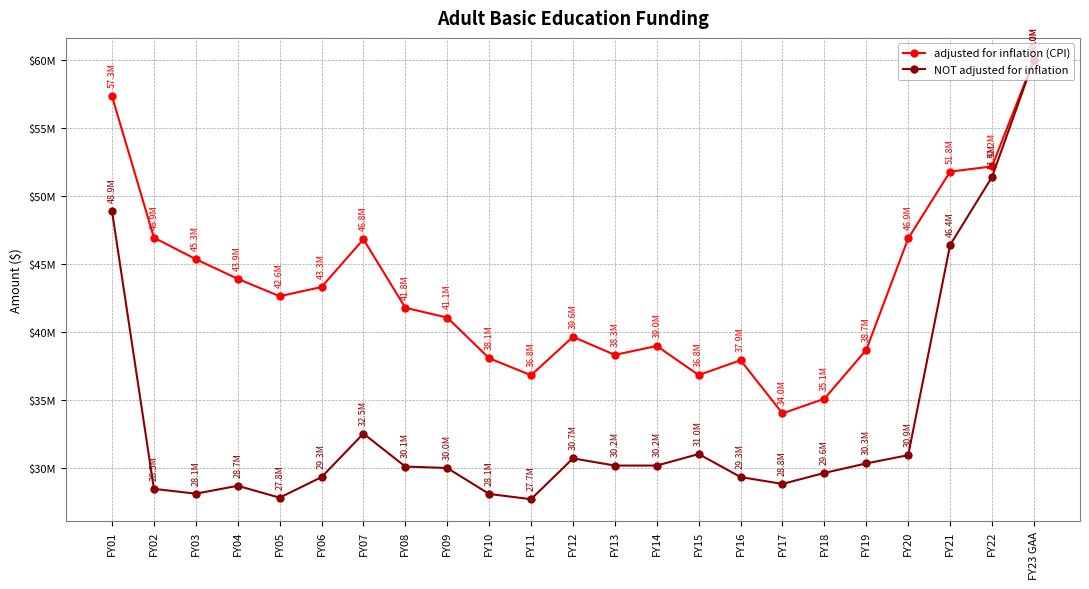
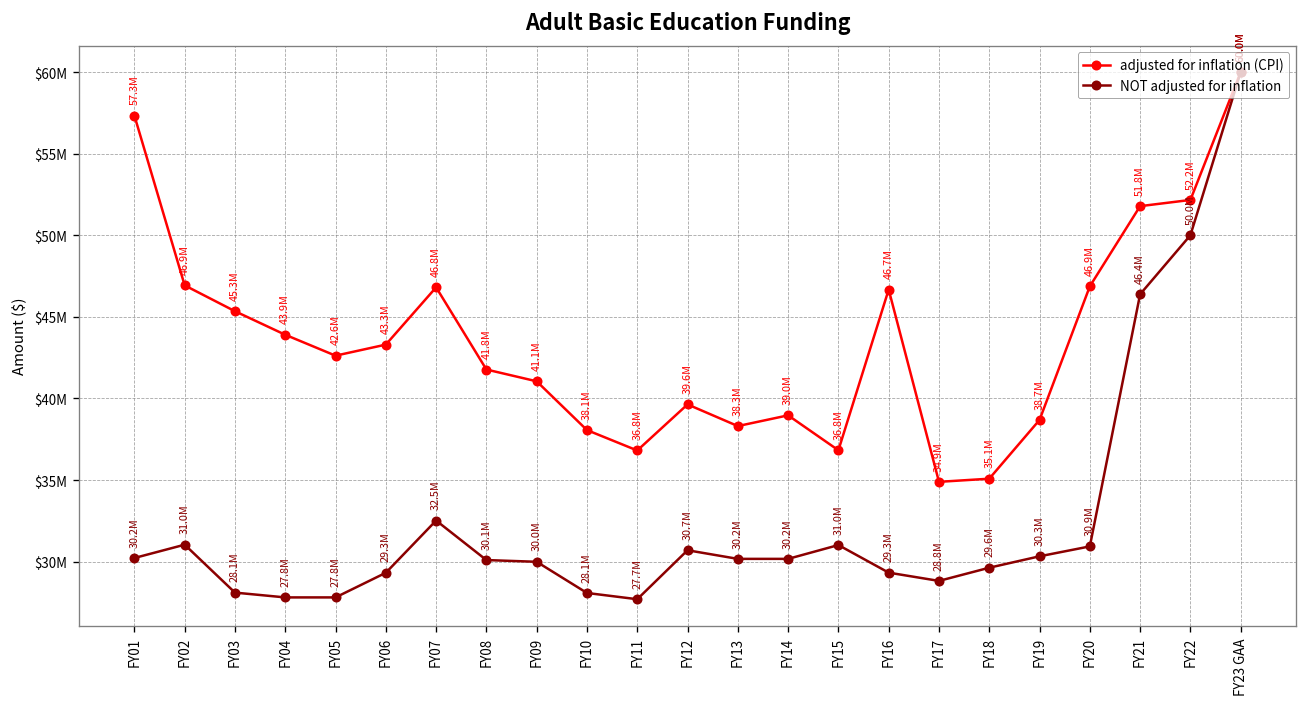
  {
    "adjusted for inflation (CPI)": {
      "FY01": "57.3M",
      "FY02": "46.9M",
      "FY03": "45.3M",
      "FY04": "43.9M",
      "FY05": "42.6M",
      "FY06": "43.3M",
      "FY07": "46.8M",
      "FY08": "41.8M",
      "FY09": "41.1M",
      "FY10": "38.1M",
      "FY11": "36.8M",
      "FY12": "39.6M",
      "FY13": "38.3M",
      "FY14": "39.0M",
      "FY15": "36.8M",
-     "FY16": "37.9M",
-     "FY17": "34.0M",
+     "FY16": "46.7M",
+     "FY17": "34.9M",
      "FY18": "35.1M",
      "FY19": "38.7M",
      "FY20": "46.9M",
      "FY21": "51.8M",
      "FY22": "52.2M"
    },
    "NOT adjusted for inflation": {
-     "FY01": "48.9M",
-     "FY02": "28.5M",
+     "FY01": "30.2M",
+     "FY02": "31.0M",
      "FY03": "28.1M",
-     "FY04": "28.7M",
+     "FY04": "27.8M",
      "FY05": "27.8M",
      "FY06": "29.3M",
      "FY07": "32.5M",
      "FY08": "30.1M",
      "FY09": "30.0M",
      "FY10": "28.1M",
      "FY11": "27.7M",
      "FY12": "30.7M",
      "FY13": "30.2M",
      "FY14": "30.2M",
      "FY15": "31.0M",
      "FY16": "29.3M",
      "FY17": "28.8M",
      "FY18": "29.6M",
      "FY19": "30.3M",
      "FY20": "30.9M",
      "FY21": "46.4M",
-     "FY22": "51.4M"
+     "FY22": "50.0M"
    }
  }
